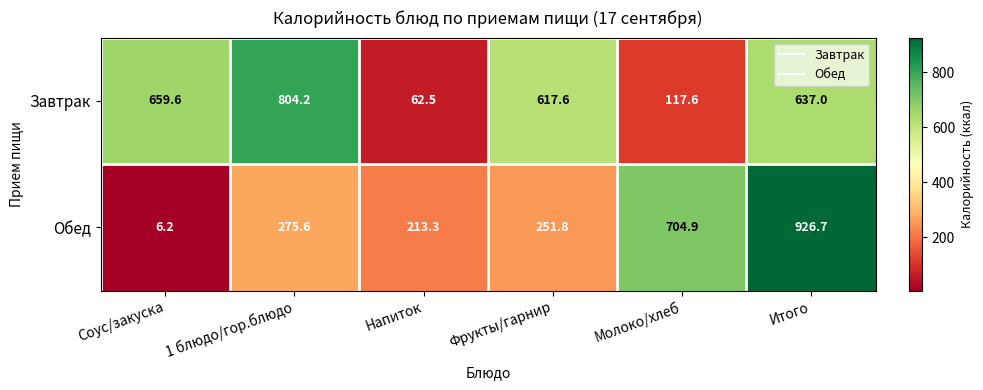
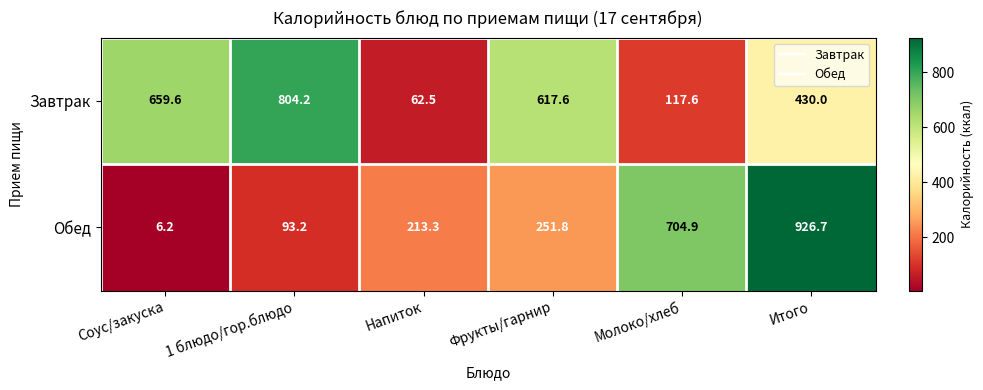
  {
    "Завтрак": {
      "Соус/закуска": 659.6,
      "1 блюдо/гор.блюдо": 804.2,
      "Напиток": 62.5,
      "Фрукты/гарнир": 617.6,
      "Молоко/хлеб": 117.6,
-     "Итого": 637.0
+     "Итого": 430.0
    },
    "Обед": {
      "Соус/закуска": 6.2,
-     "1 блюдо/гор.блюдо": 275.6,
+     "1 блюдо/гор.блюдо": 93.2,
      "Напиток": 213.3,
      "Фрукты/гарнир": 251.8,
      "Молоко/хлеб": 704.9,
      "Итого": 926.7
    }
  }
